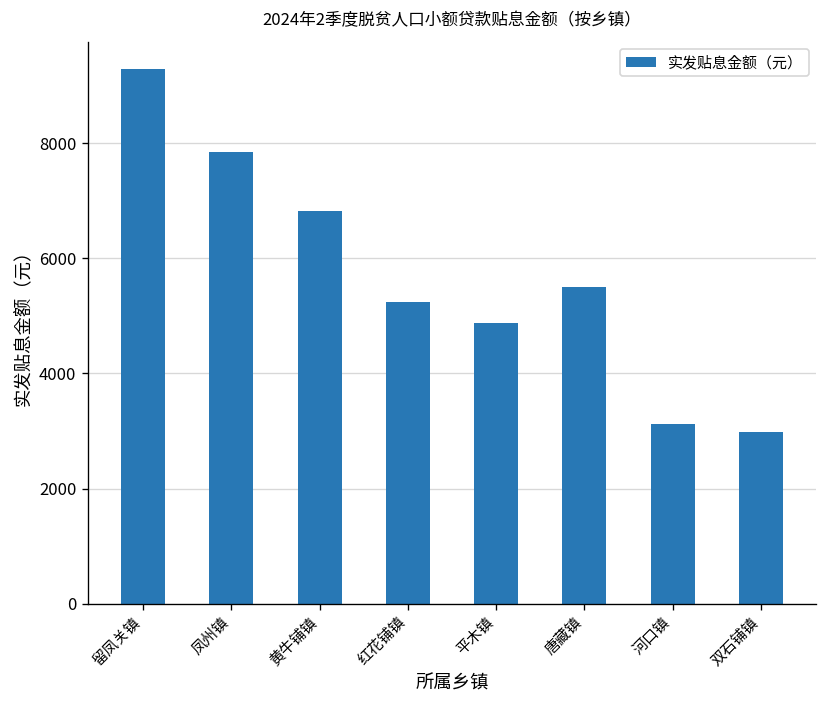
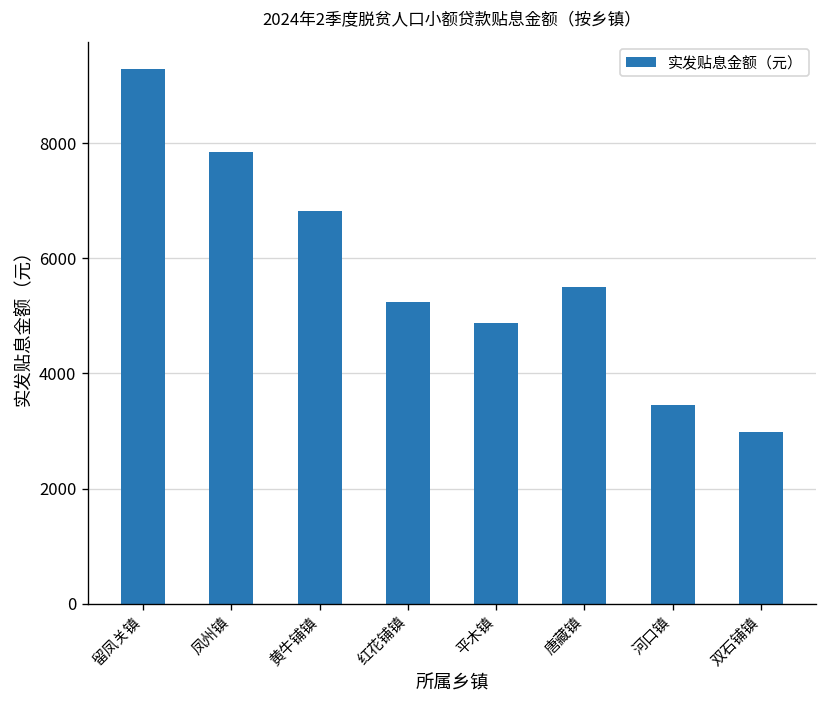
  {
    "留凤关镇": 9300,
    "凤州镇": 7800,
    "黄牛铺镇": 6800,
    "红花铺镇": 5200,
    "平木镇": 4900,
    "唐藏镇": 5500,
-   "河口镇": 3100,
+   "河口镇": 3500,
    "双石铺镇": 3000
  }
